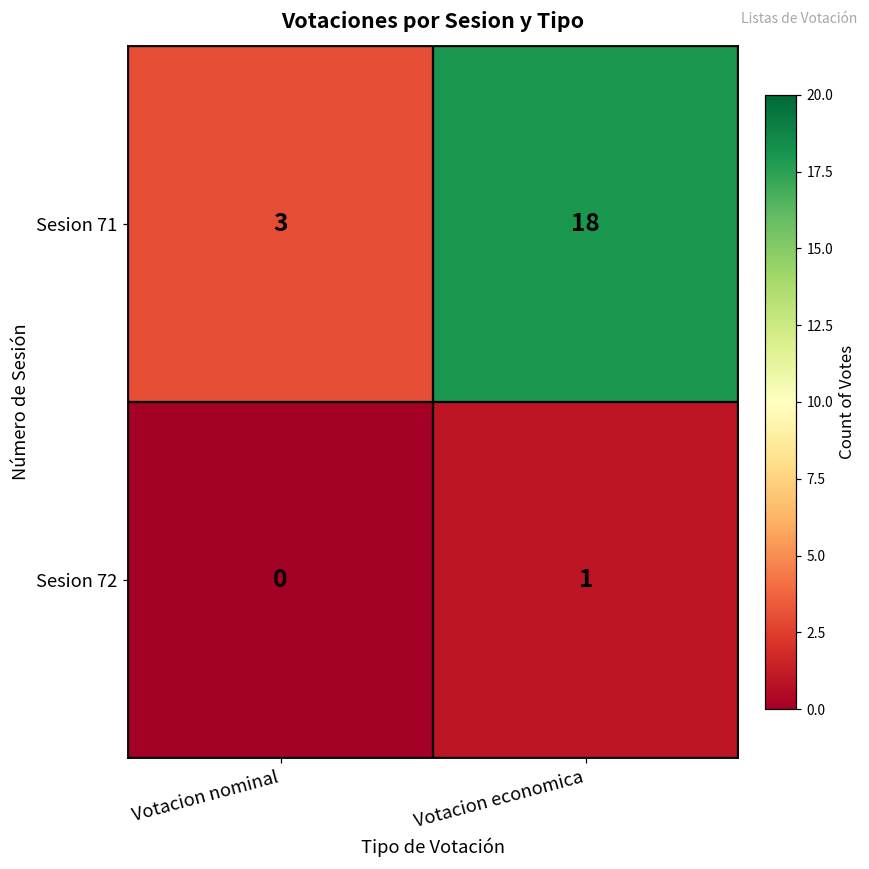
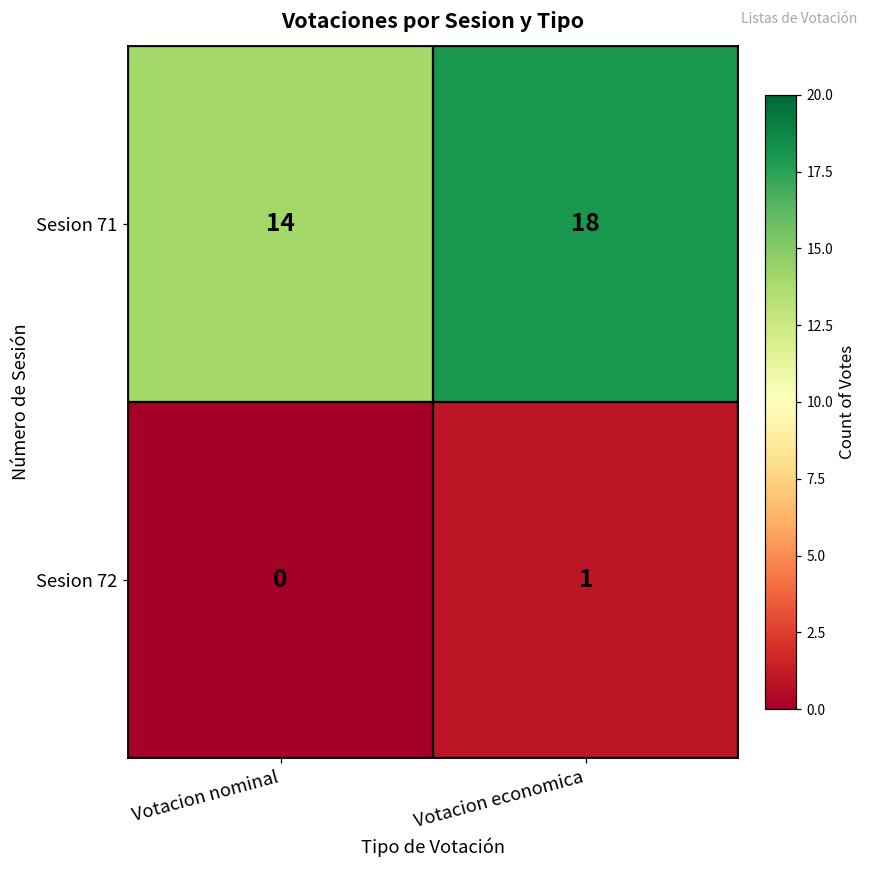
  {
    "Sesion 71": {
-     "Votacion nominal": 3,
+     "Votacion nominal": 14,
      "Votacion economica": 18
    },
    "Sesion 72": {
      "Votacion nominal": 0,
      "Votacion economica": 1
    }
  }
